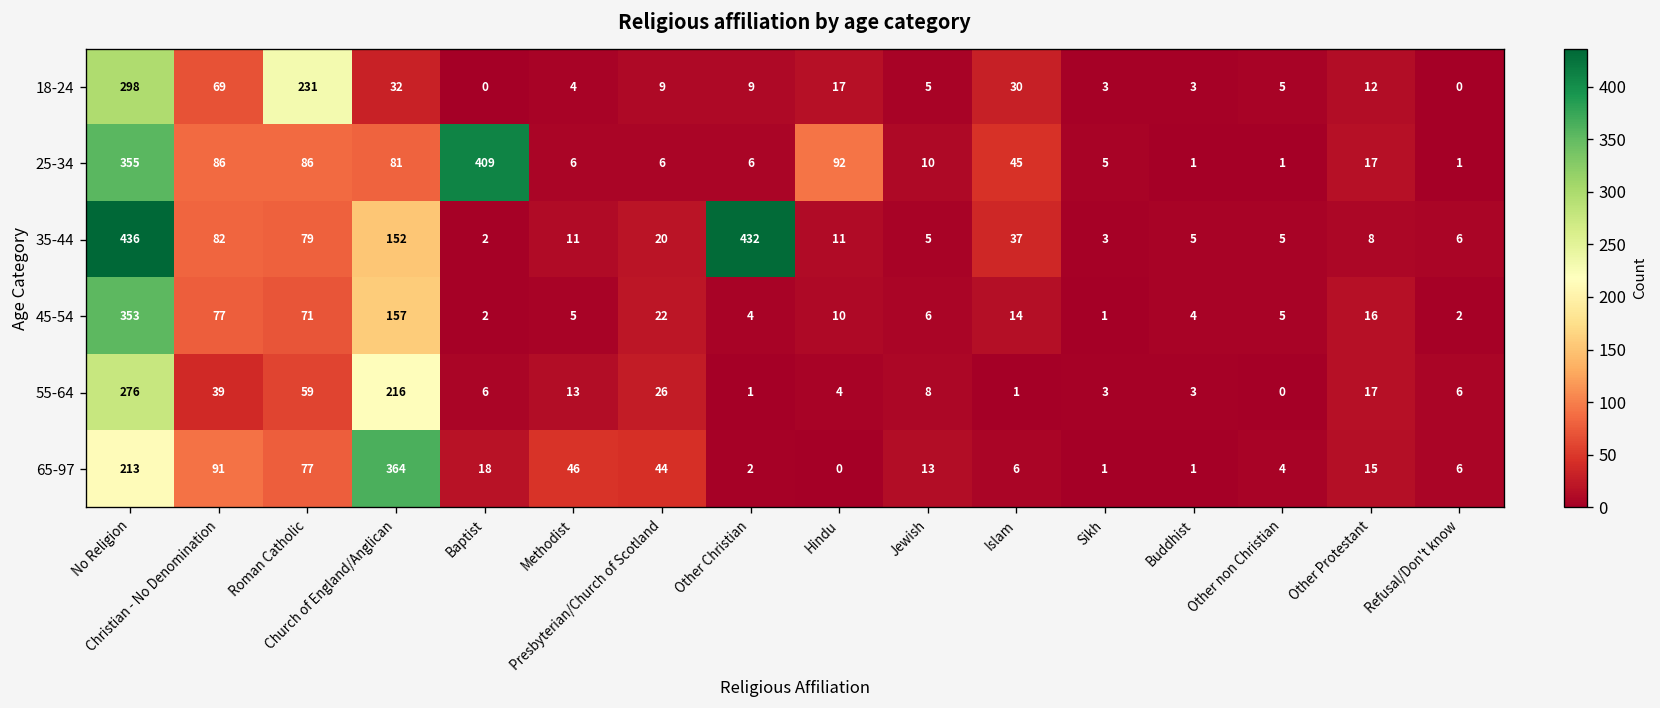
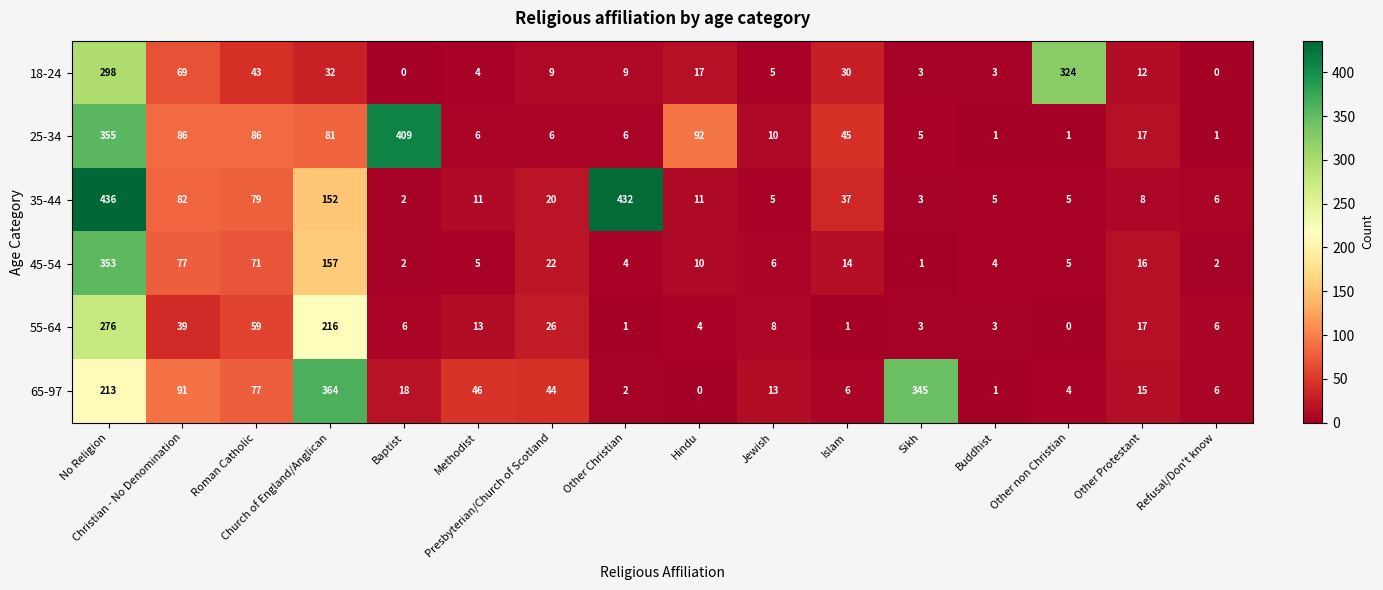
  {
    "18-24": {
      "No Religion": 298,
      "Christian - No Denomination": 69,
-     "Roman Catholic": 231,
+     "Roman Catholic": 43,
      "Church of England/Anglican": 32,
      "Baptist": 0,
      "Methodist": 4,
      "Presbyterian/Church of Scotland": 9,
      "Other Christian": 9,
      "Hindu": 17,
      "Jewish": 5,
      "Islam": 30,
      "Sikh": 3,
      "Buddhist": 3,
-     "Other non Christian": 5,
+     "Other non Christian": 324,
      "Other Protestant": 12,
      "Refusal/Don't know": 0
    },
    "25-34": {
      "No Religion": 355,
      "Christian - No Denomination": 86,
      "Roman Catholic": 86,
      "Church of England/Anglican": 81,
      "Baptist": 409,
      "Methodist": 6,
      "Presbyterian/Church of Scotland": 6,
      "Other Christian": 6,
      "Hindu": 92,
      "Jewish": 10,
      "Islam": 45,
      "Sikh": 5,
      "Buddhist": 1,
      "Other non Christian": 1,
      "Other Protestant": 17,
      "Refusal/Don't know": 1
    },
    "35-44": {
      "No Religion": 436,
      "Christian - No Denomination": 82,
      "Roman Catholic": 79,
      "Church of England/Anglican": 152,
      "Baptist": 2,
      "Methodist": 11,
      "Presbyterian/Church of Scotland": 20,
      "Other Christian": 432,
      "Hindu": 11,
      "Jewish": 5,
      "Islam": 37,
      "Sikh": 3,
      "Buddhist": 5,
      "Other non Christian": 5,
      "Other Protestant": 8,
      "Refusal/Don't know": 6
    },
    "45-54": {
      "No Religion": 353,
      "Christian - No Denomination": 77,
      "Roman Catholic": 71,
      "Church of England/Anglican": 157,
      "Baptist": 2,
      "Methodist": 5,
      "Presbyterian/Church of Scotland": 22,
      "Other Christian": 4,
      "Hindu": 10,
      "Jewish": 6,
      "Islam": 14,
      "Sikh": 1,
      "Buddhist": 4,
      "Other non Christian": 5,
      "Other Protestant": 16,
      "Refusal/Don't know": 2
    },
    "55-64": {
      "No Religion": 276,
      "Christian - No Denomination": 39,
      "Roman Catholic": 59,
      "Church of England/Anglican": 216,
      "Baptist": 6,
      "Methodist": 13,
      "Presbyterian/Church of Scotland": 26,
      "Other Christian": 1,
      "Hindu": 4,
      "Jewish": 8,
      "Islam": 1,
      "Sikh": 3,
      "Buddhist": 3,
      "Other non Christian": 0,
      "Other Protestant": 17,
      "Refusal/Don't know": 6
    },
    "65-97": {
      "No Religion": 213,
      "Christian - No Denomination": 91,
      "Roman Catholic": 77,
      "Church of England/Anglican": 364,
      "Baptist": 18,
      "Methodist": 46,
      "Presbyterian/Church of Scotland": 44,
      "Other Christian": 2,
      "Hindu": 0,
      "Jewish": 13,
      "Islam": 6,
-     "Sikh": 1,
+     "Sikh": 345,
      "Buddhist": 1,
      "Other non Christian": 4,
      "Other Protestant": 15,
      "Refusal/Don't know": 6
    }
  }
